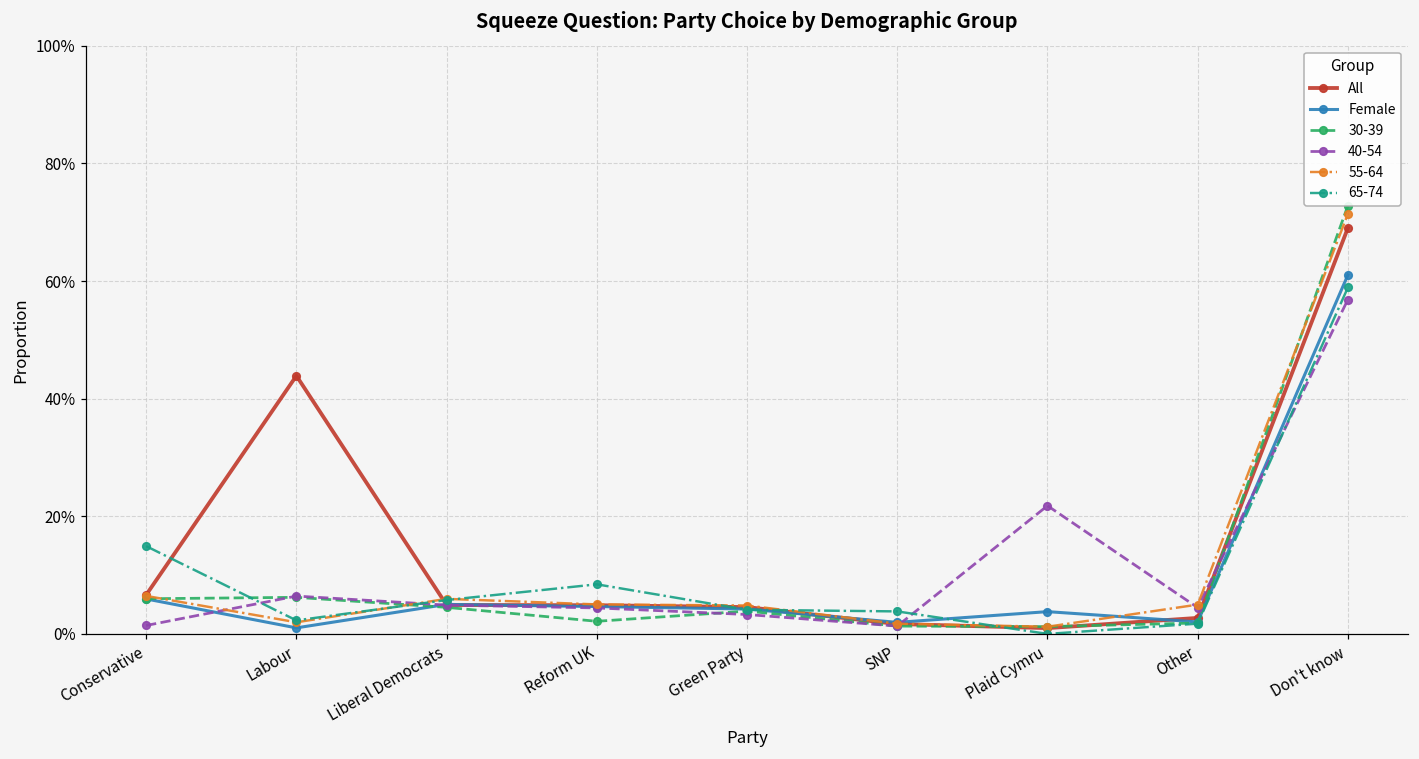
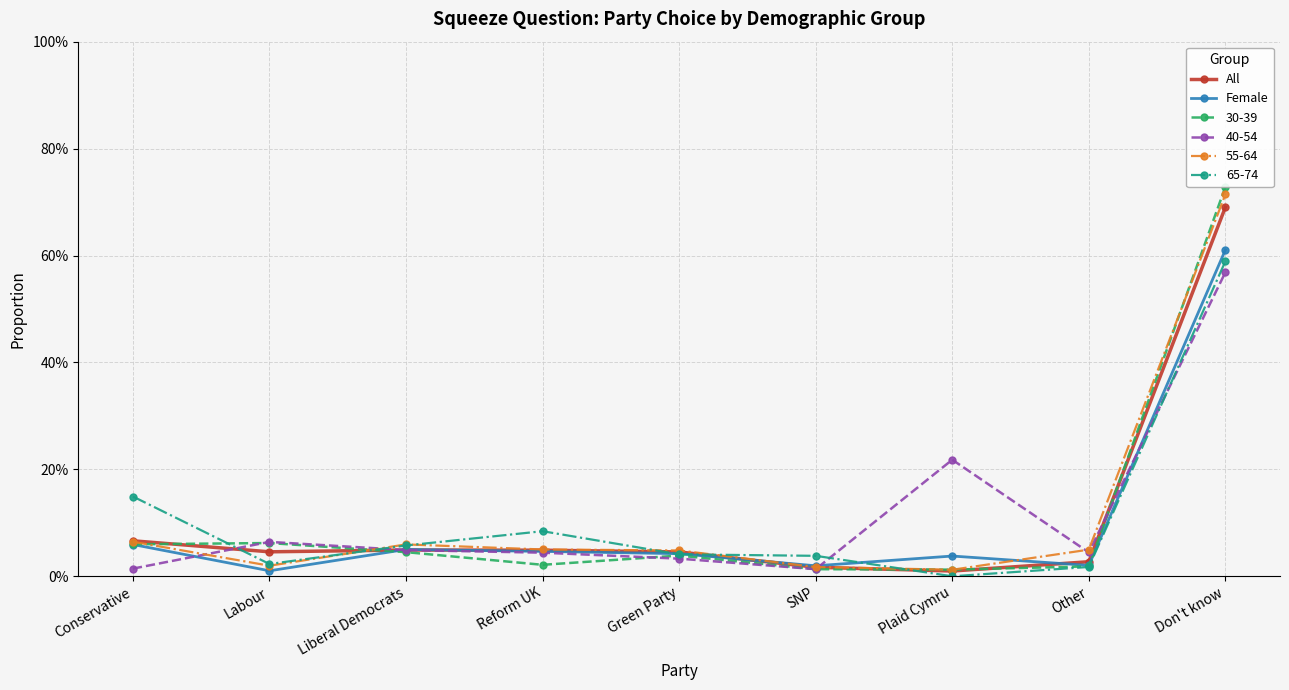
  {
    "All": {
-     "Labour": "44%",
+     "Labour": "5%",
      "Other": "3%",
      "Don't know": "69%"
    },
    "Female": {
      "Labour": "1%",
      "Plaid Cymru": "4%",
      "Don't know": "61%"
    },
    "40-54": {
      "Conservative": "1%",
      "Green Party": "3%",
      "Plaid Cymru": "22%",
      "Other": "4%",
      "Don't know": "57%"
    },
    "55-64": {
      "Other": "5%",
      "Don't know": "71%"
    }
  }
